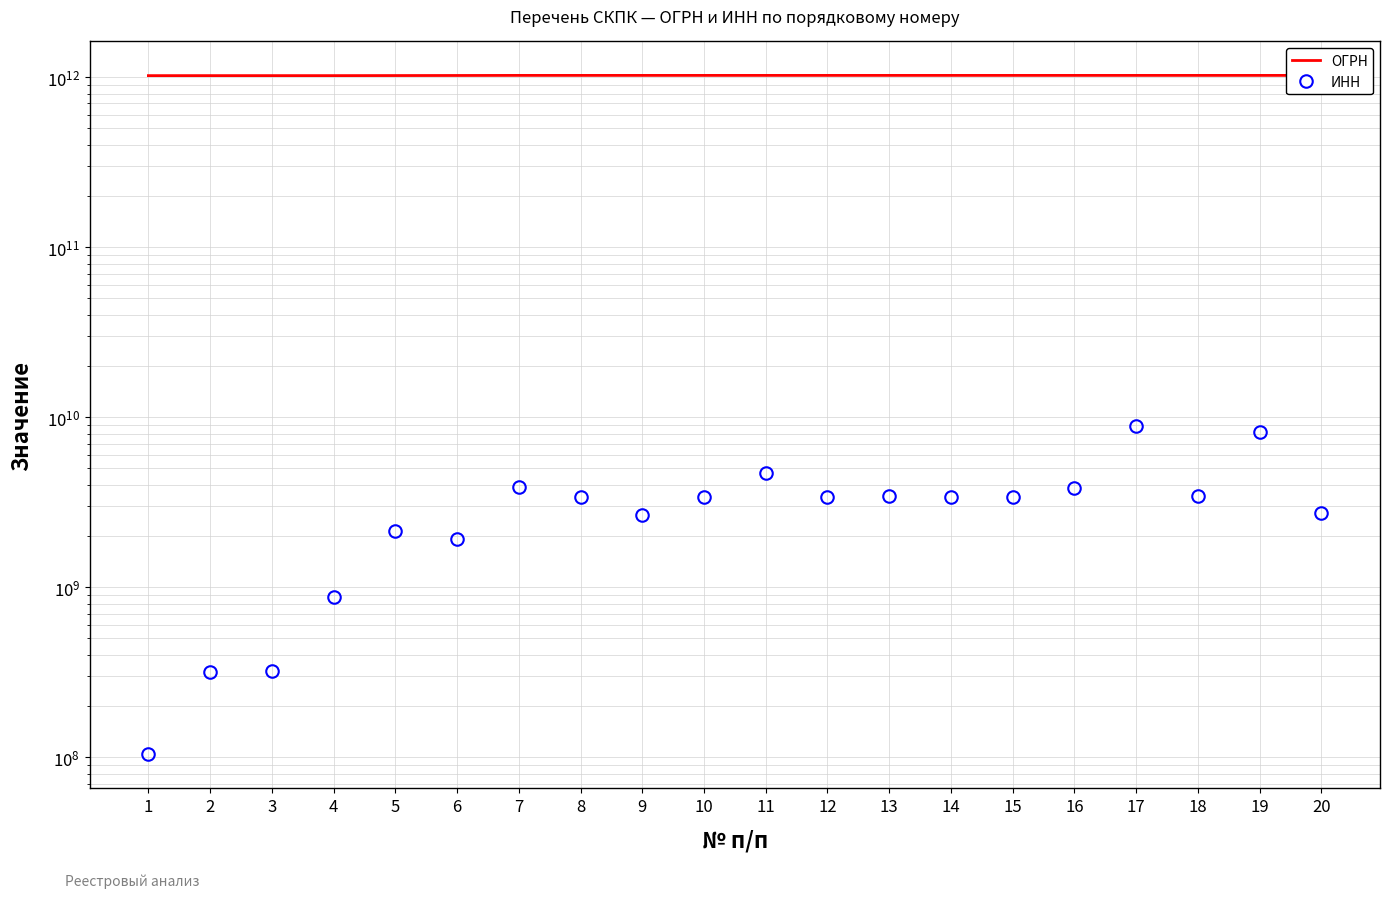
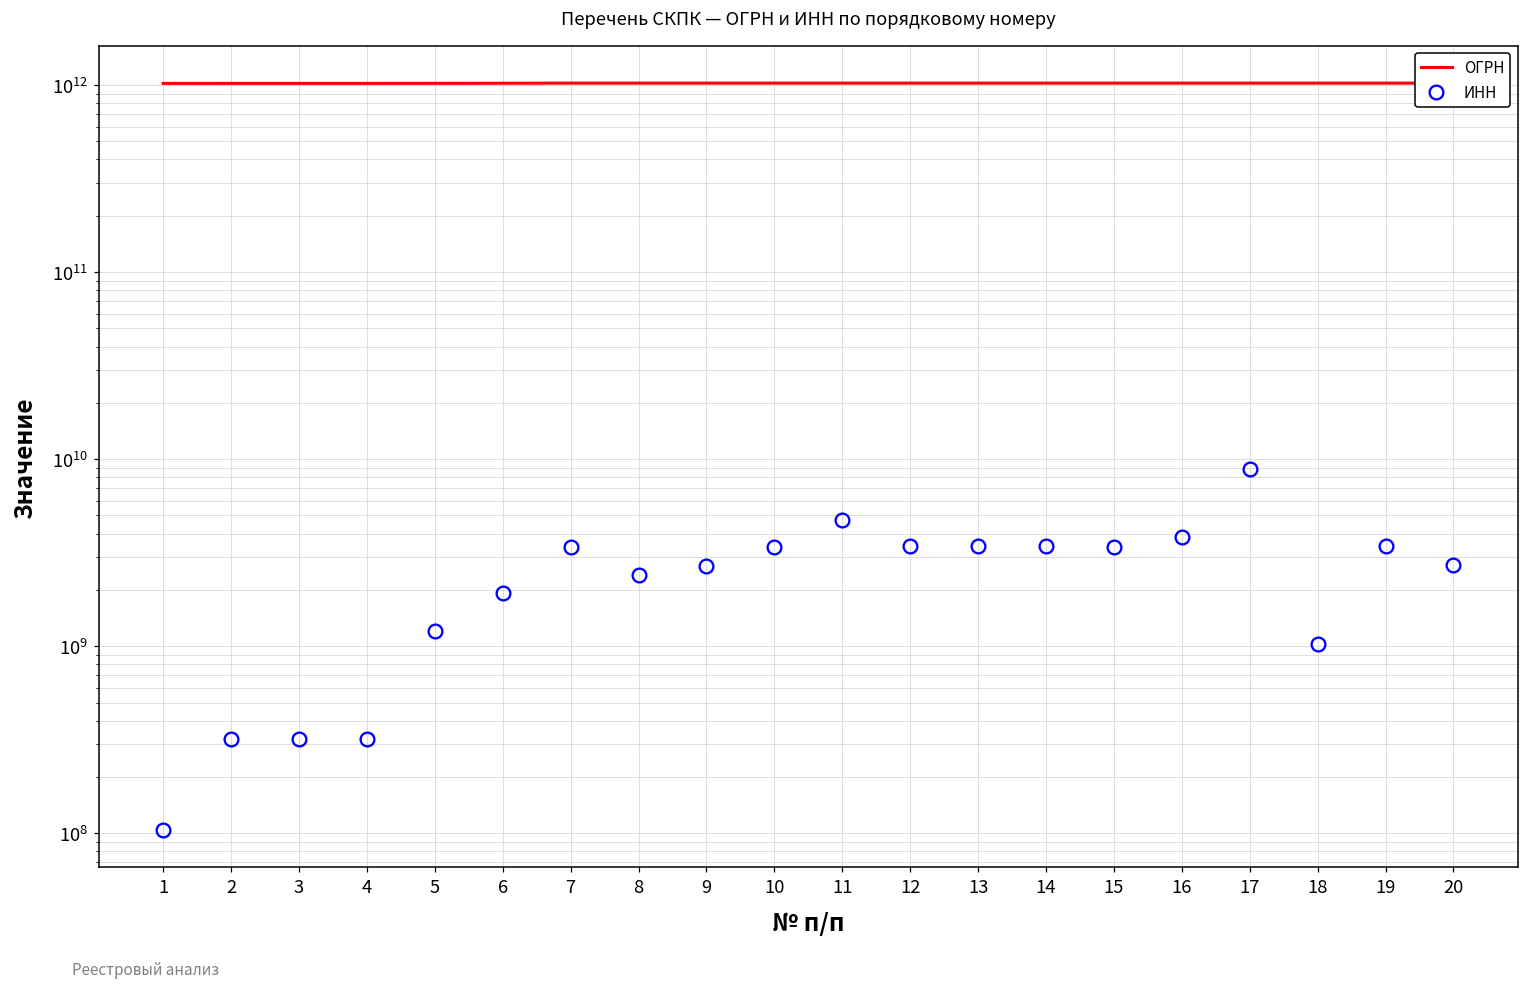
  {
    "ОГРН": {
      "1": 1000000000000,
      "2": 1000000000000,
      "3": 1000000000000,
      "4": 1000000000000,
      "5": 1000000000000,
      "6": 1000000000000,
      "7": 1000000000000,
      "8": 1000000000000,
      "9": 1000000000000,
      "10": 1000000000000,
      "11": 1000000000000,
      "12": 1000000000000,
      "13": 1000000000000,
      "14": 1000000000000,
      "15": 1000000000000,
      "16": 1000000000000,
      "17": 1000000000000,
      "18": 1000000000000,
      "19": 1000000000000
    },
    "ИНН": {
      "1": 100000000,
      "2": 320000000,
      "3": 320000000,
-     "4": 900000000,
-     "5": 2100000000,
+     "4": 320000000,
+     "5": 1200000000,
      "6": 1900000000,
-     "7": 3900000000,
-     "8": 3400000000,
+     "7": 3400000000,
+     "8": 2400000000,
      "9": 2700000000,
      "10": 3400000000,
      "11": 4700000000,
      "12": 3400000000,
      "13": 3400000000,
      "14": 3400000000,
      "15": 3400000000,
      "16": 3800000000,
      "17": 9000000000,
-     "18": 3400000000,
-     "19": 8000000000,
+     "18": 1000000000,
+     "19": 3400000000,
      "20": 2700000000
    }
  }
